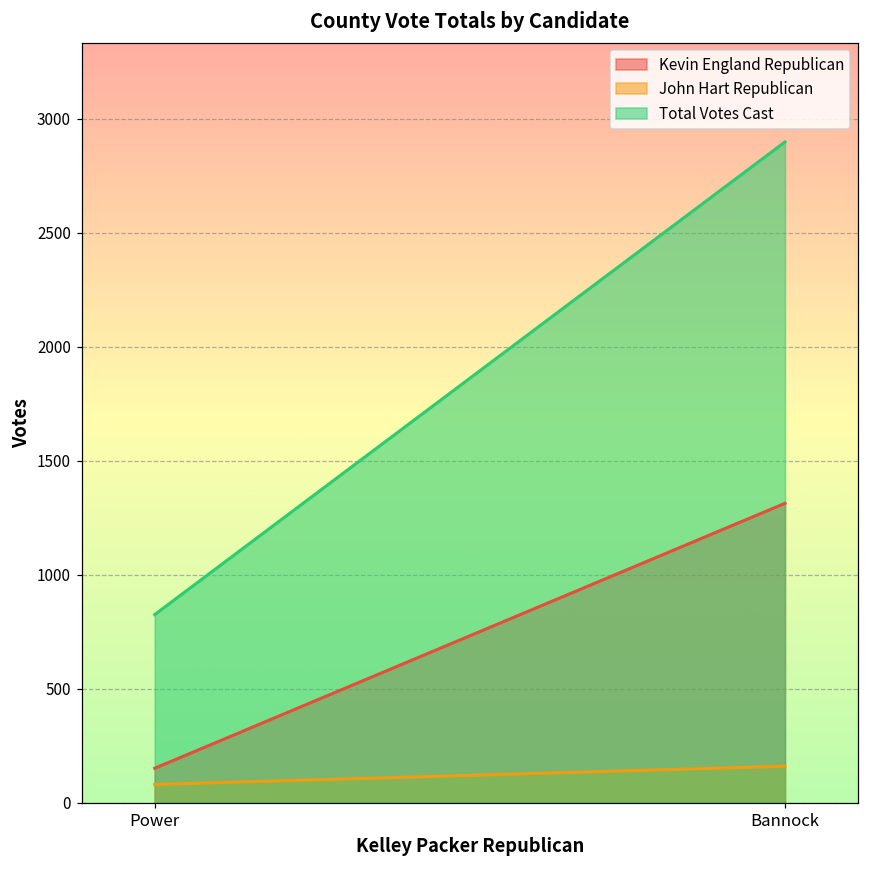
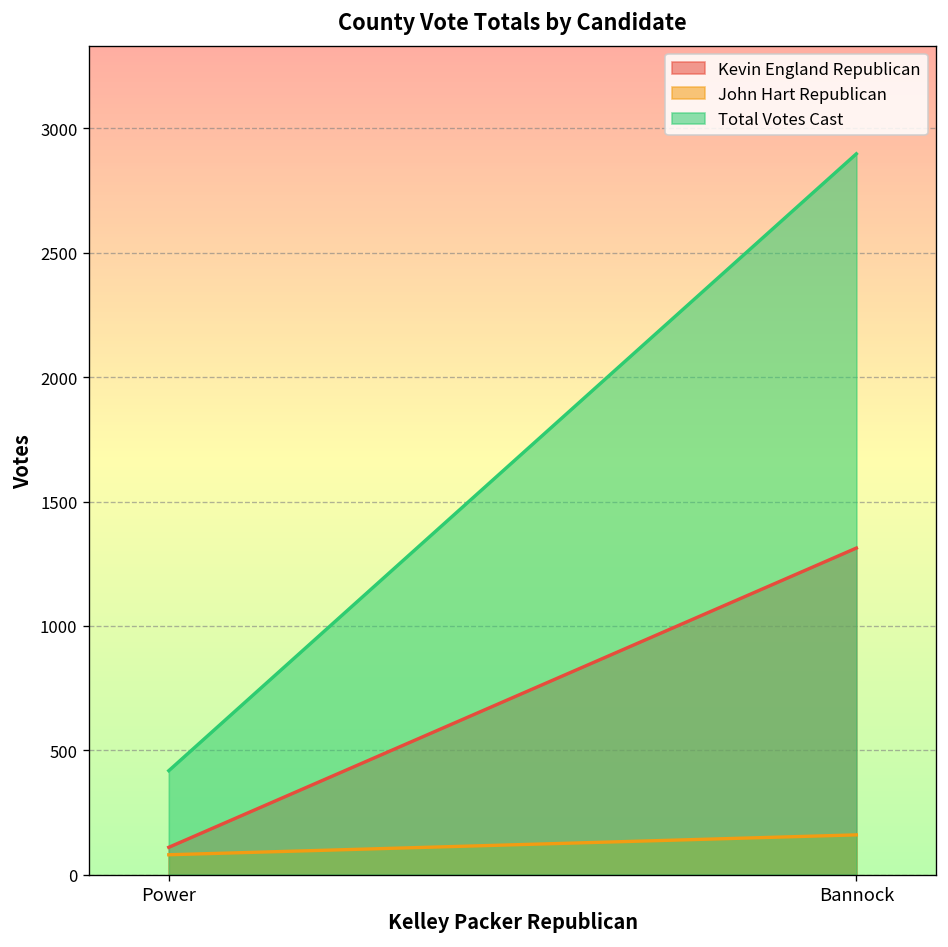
  {
    "Kevin England Republican": {
-     "Power": 150,
+     "Power": 110,
      "Bannock": 1310
    },
    "John Hart Republican": {
      "Power": 80,
      "Bannock": 160
    },
    "Total Votes Cast": {
-     "Power": 830,
+     "Power": 420,
      "Bannock": 2900
    }
  }
